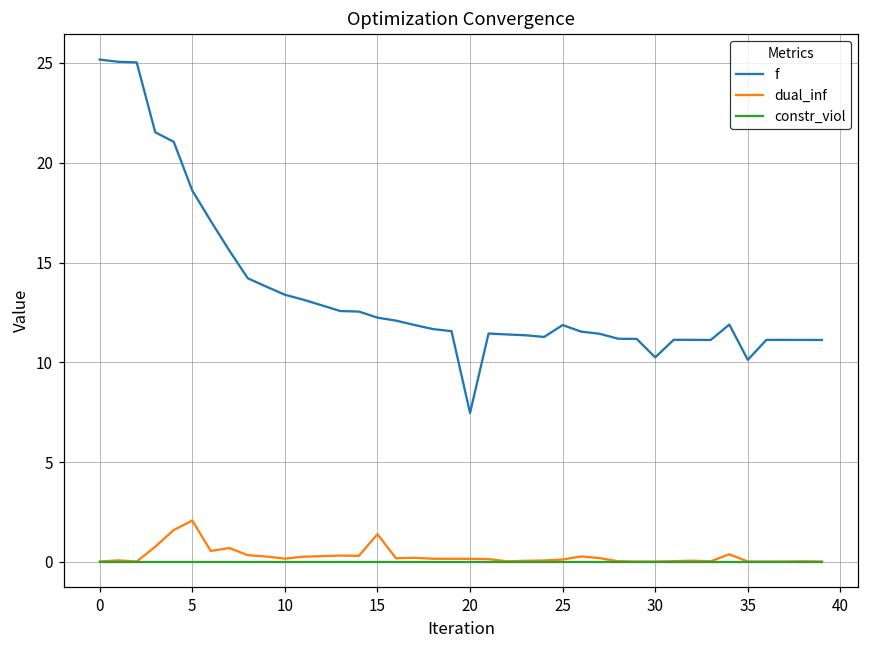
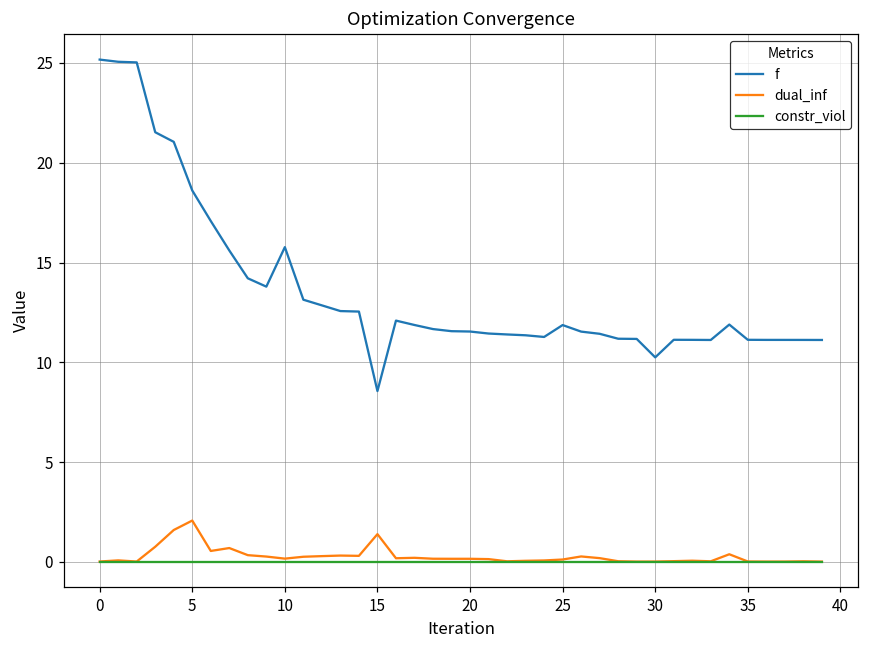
  {
    "f": {
      "0": 25.2,
      "5": 18.6,
-     "10": 13.4,
-     "15": 12.2,
-     "20": 7.5,
+     "10": 15.8,
+     "15": 8.6,
+     "20": 11.5,
      "25": 11.9,
      "30": 10.2,
-     "35": 10.1
+     "35": 11.1
    },
    "dual_inf": {
      "5": 2.1,
      "10": 0.2,
      "15": 1.4,
      "20": 0.2
    },
    "constr_viol": {
      "5": 0.0,
      "10": 0.0,
      "15": 0.0,
      "20": 0.0
    }
  }
